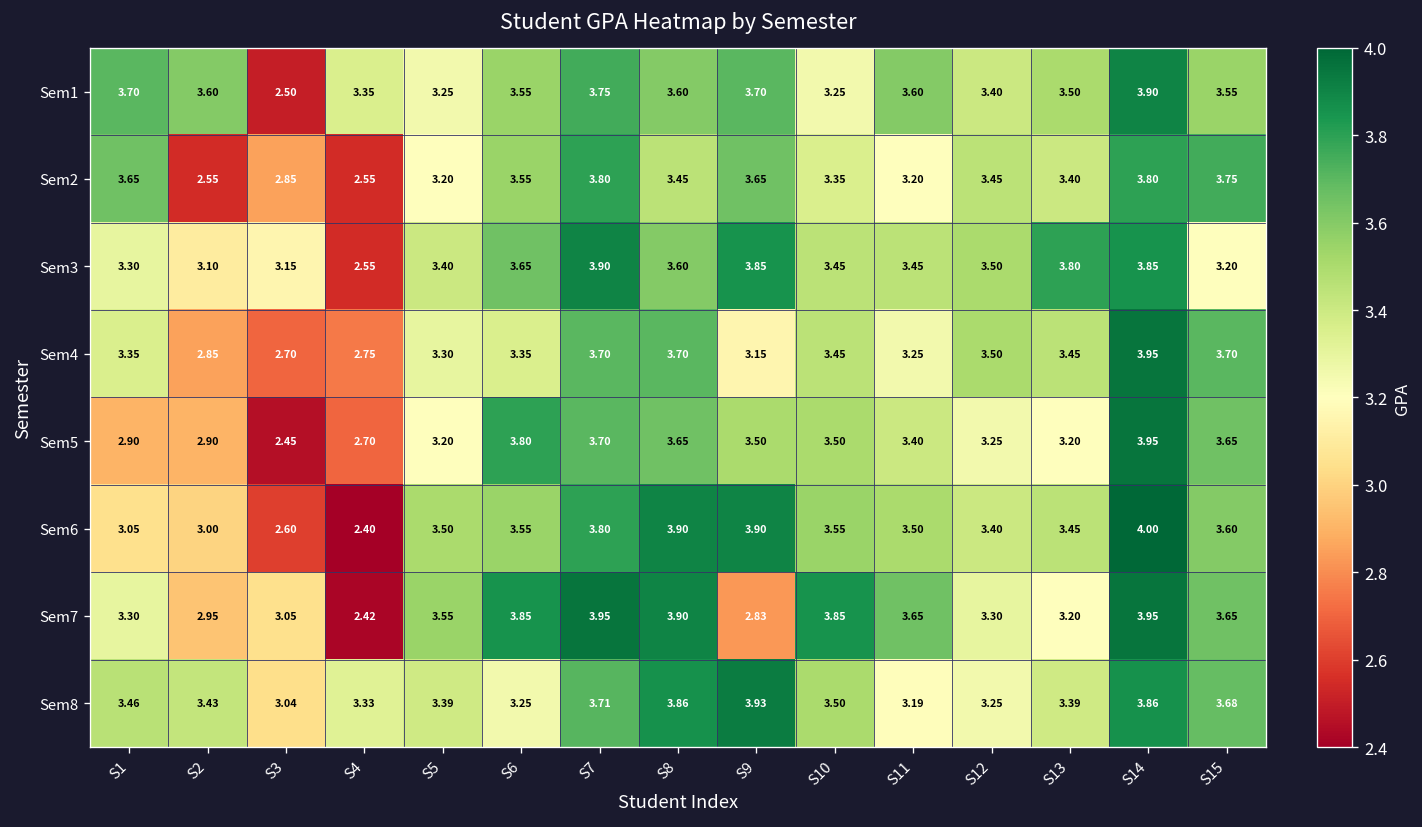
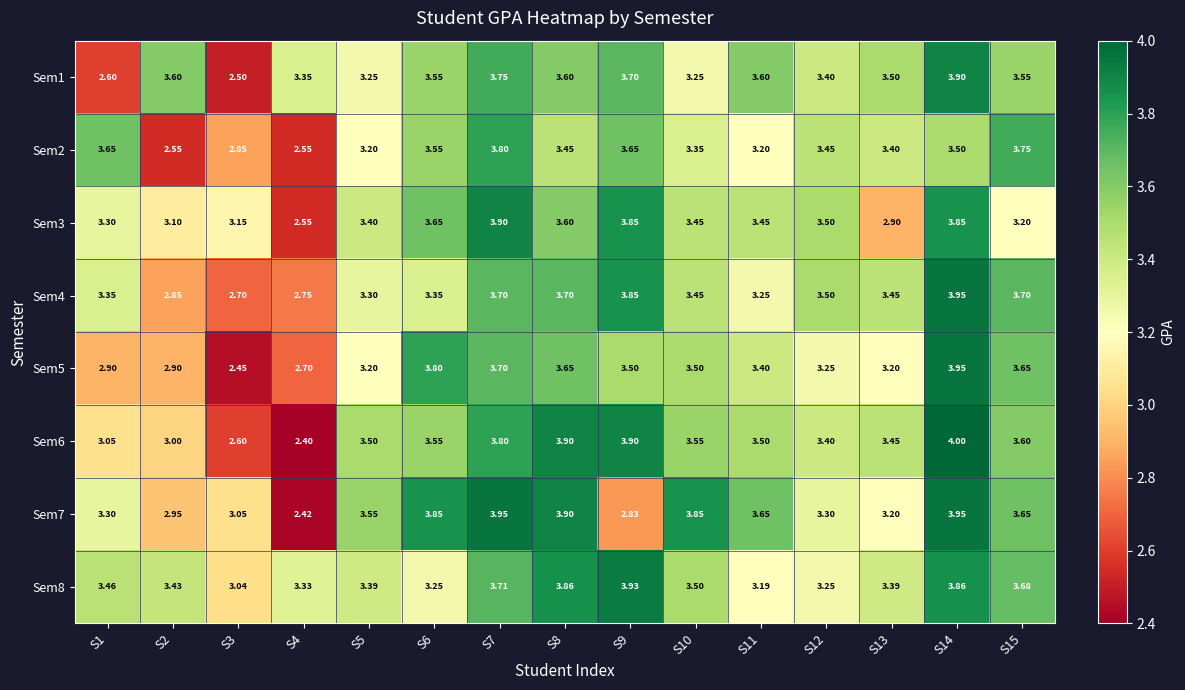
  {
    "Sem1": {
-     "S1": 3.70,
+     "S1": 2.60,
      "S2": 3.60,
      "S3": 2.50,
      "S4": 3.35,
      "S5": 3.25,
      "S6": 3.55,
      "S7": 3.75,
      "S8": 3.60,
      "S9": 3.70,
      "S10": 3.25,
      "S11": 3.60,
      "S12": 3.40,
      "S13": 3.50,
      "S14": 3.90,
      "S15": 3.55
    },
    "Sem2": {
      "S1": 3.65,
      "S2": 2.55,
      "S3": 2.85,
      "S4": 2.55,
      "S5": 3.20,
      "S6": 3.55,
      "S7": 3.80,
      "S8": 3.45,
      "S9": 3.65,
      "S10": 3.35,
      "S11": 3.20,
      "S12": 3.45,
      "S13": 3.40,
-     "S14": 3.80,
+     "S14": 3.50,
      "S15": 3.75
    },
    "Sem3": {
      "S1": 3.30,
      "S2": 3.10,
      "S3": 3.15,
      "S4": 2.55,
      "S5": 3.40,
      "S6": 3.65,
      "S7": 3.90,
      "S8": 3.60,
      "S9": 3.85,
      "S10": 3.45,
      "S11": 3.45,
      "S12": 3.50,
-     "S13": 3.80,
+     "S13": 2.90,
      "S14": 3.85,
      "S15": 3.20
    },
    "Sem4": {
      "S1": 3.35,
      "S2": 2.85,
      "S3": 2.70,
      "S4": 2.75,
      "S5": 3.30,
      "S6": 3.35,
      "S7": 3.70,
      "S8": 3.70,
-     "S9": 3.15,
+     "S9": 3.85,
      "S10": 3.45,
      "S11": 3.25,
      "S12": 3.50,
      "S13": 3.45,
      "S14": 3.95,
      "S15": 3.70
    },
    "Sem5": {
      "S1": 2.90,
      "S2": 2.90,
      "S3": 2.45,
      "S4": 2.70,
      "S5": 3.20,
      "S6": 3.80,
      "S7": 3.70,
      "S8": 3.65,
      "S9": 3.50,
      "S10": 3.50,
      "S11": 3.40,
      "S12": 3.25,
      "S13": 3.20,
      "S14": 3.95,
      "S15": 3.65
    },
    "Sem6": {
      "S1": 3.05,
      "S2": 3.00,
      "S3": 2.60,
      "S4": 2.40,
      "S5": 3.50,
      "S6": 3.55,
      "S7": 3.80,
      "S8": 3.90,
      "S9": 3.90,
      "S10": 3.55,
      "S11": 3.50,
      "S12": 3.40,
      "S13": 3.45,
      "S14": 4.00,
      "S15": 3.60
    },
    "Sem7": {
      "S1": 3.30,
      "S2": 2.95,
      "S3": 3.05,
      "S4": 2.42,
      "S5": 3.55,
      "S6": 3.85,
      "S7": 3.95,
      "S8": 3.90,
      "S9": 2.83,
      "S10": 3.85,
      "S11": 3.65,
      "S12": 3.30,
      "S13": 3.20,
      "S14": 3.95,
      "S15": 3.65
    },
    "Sem8": {
      "S1": 3.46,
      "S2": 3.43,
      "S3": 3.04,
      "S4": 3.33,
      "S5": 3.39,
      "S6": 3.25,
      "S7": 3.71,
      "S8": 3.86,
      "S9": 3.93,
      "S10": 3.50,
      "S11": 3.19,
      "S12": 3.25,
      "S13": 3.39,
      "S14": 3.86,
      "S15": 3.68
    }
  }
